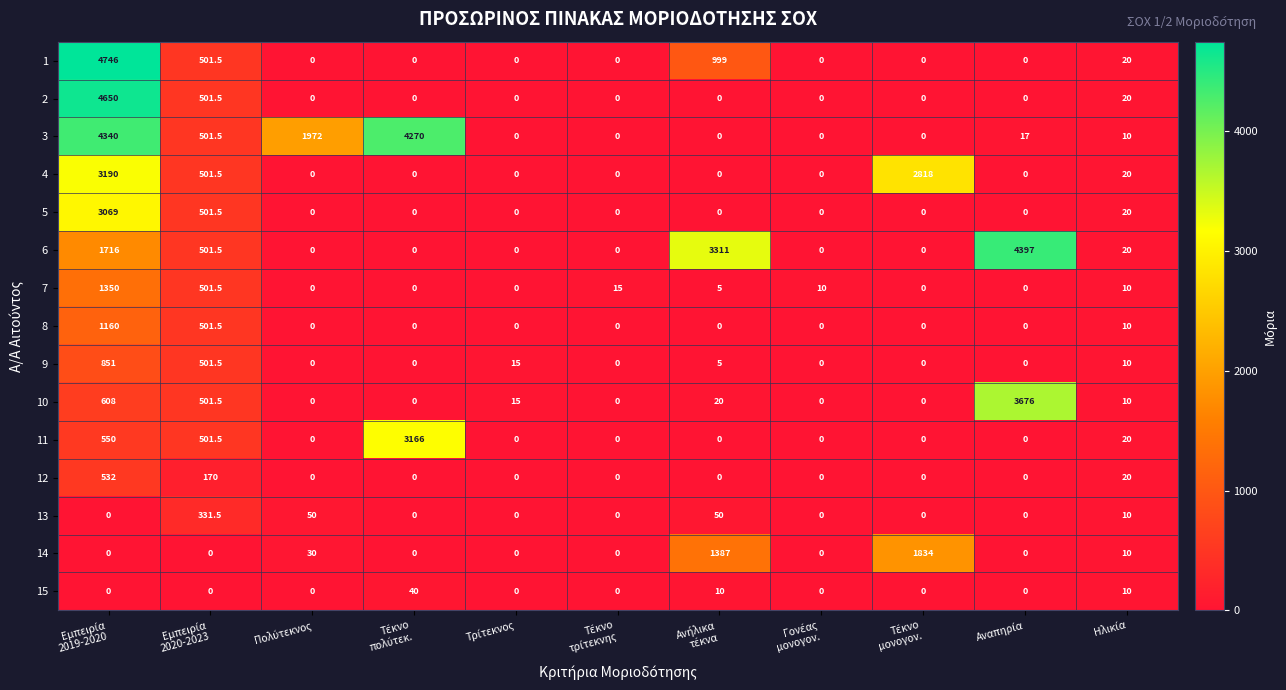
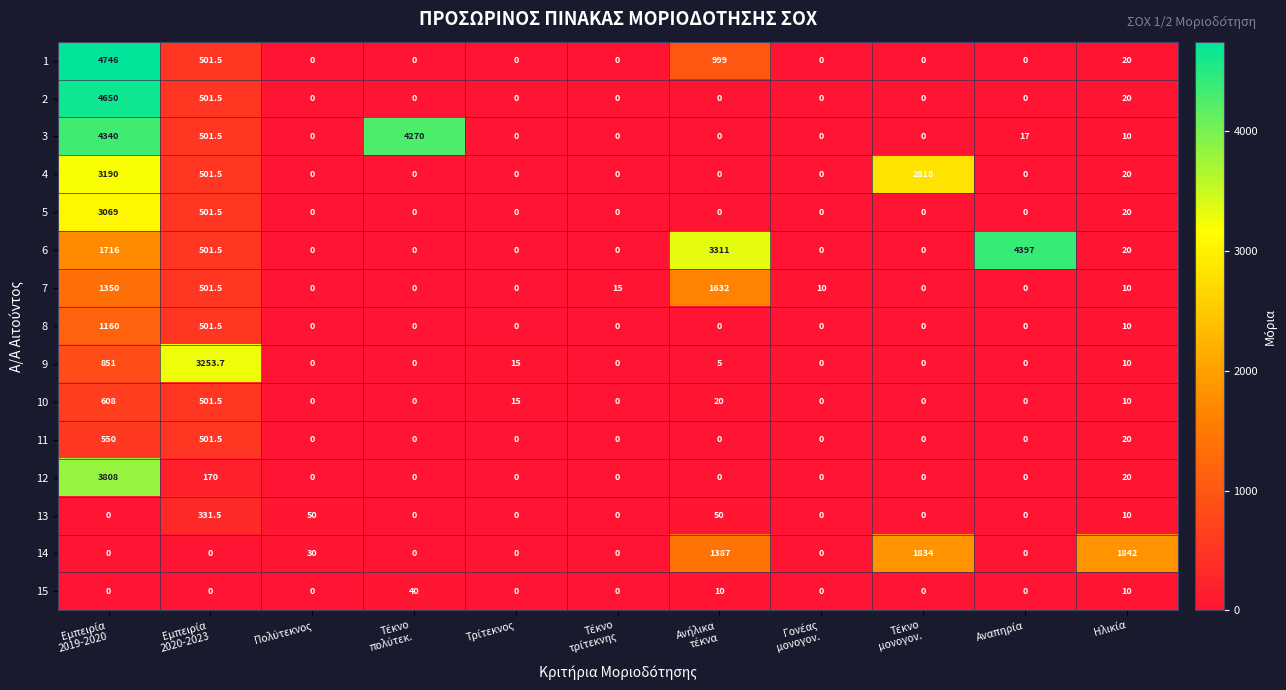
  {
    "1": {
      "Εμπειρία 2019-2020": 4746,
      "Εμπειρία 2020-2023": 501.5,
      "Πολύτεκνος": 0,
      "Τέκνο πολύτεκ.": 0,
      "Τρίτεκνος": 0,
      "Τέκνο τρίτεκνης": 0,
      "Ανήλικα τέκνα": 999,
      "Γονέας μονογον.": 0,
      "Τέκνο μονογον.": 0,
      "Αναπηρία": 0,
      "Ηλικία": 20
    },
    "2": {
      "Εμπειρία 2019-2020": 4650,
      "Εμπειρία 2020-2023": 501.5,
      "Πολύτεκνος": 0,
      "Τέκνο πολύτεκ.": 0,
      "Τρίτεκνος": 0,
      "Τέκνο τρίτεκνης": 0,
      "Ανήλικα τέκνα": 0,
      "Γονέας μονογον.": 0,
      "Τέκνο μονογον.": 0,
      "Αναπηρία": 0,
      "Ηλικία": 20
    },
    "3": {
      "Εμπειρία 2019-2020": 4340,
      "Εμπειρία 2020-2023": 501.5,
-     "Πολύτεκνος": 1972,
+     "Πολύτεκνος": 0,
      "Τέκνο πολύτεκ.": 4270,
      "Τρίτεκνος": 0,
      "Τέκνο τρίτεκνης": 0,
      "Ανήλικα τέκνα": 0,
      "Γονέας μονογον.": 0,
      "Τέκνο μονογον.": 0,
      "Αναπηρία": 17,
      "Ηλικία": 10
    },
    "4": {
      "Εμπειρία 2019-2020": 3190,
      "Εμπειρία 2020-2023": 501.5,
      "Πολύτεκνος": 0,
      "Τέκνο πολύτεκ.": 0,
      "Τρίτεκνος": 0,
      "Τέκνο τρίτεκνης": 0,
      "Ανήλικα τέκνα": 0,
      "Γονέας μονογον.": 0,
      "Τέκνο μονογον.": 2818,
      "Αναπηρία": 0,
      "Ηλικία": 20
    },
    "5": {
      "Εμπειρία 2019-2020": 3069,
      "Εμπειρία 2020-2023": 501.5,
      "Πολύτεκνος": 0,
      "Τέκνο πολύτεκ.": 0,
      "Τρίτεκνος": 0,
      "Τέκνο τρίτεκνης": 0,
      "Ανήλικα τέκνα": 0,
      "Γονέας μονογον.": 0,
      "Τέκνο μονογον.": 0,
      "Αναπηρία": 0,
      "Ηλικία": 20
    },
    "6": {
      "Εμπειρία 2019-2020": 1716,
      "Εμπειρία 2020-2023": 501.5,
      "Πολύτεκνος": 0,
      "Τέκνο πολύτεκ.": 0,
      "Τρίτεκνος": 0,
      "Τέκνο τρίτεκνης": 0,
      "Ανήλικα τέκνα": 3311,
      "Γονέας μονογον.": 0,
      "Τέκνο μονογον.": 0,
      "Αναπηρία": 4397,
      "Ηλικία": 20
    },
    "7": {
      "Εμπειρία 2019-2020": 1350,
      "Εμπειρία 2020-2023": 501.5,
      "Πολύτεκνος": 0,
      "Τέκνο πολύτεκ.": 0,
      "Τρίτεκνος": 0,
      "Τέκνο τρίτεκνης": 15,
-     "Ανήλικα τέκνα": 5,
+     "Ανήλικα τέκνα": 1632,
      "Γονέας μονογον.": 10,
      "Τέκνο μονογον.": 0,
      "Αναπηρία": 0,
      "Ηλικία": 10
    },
    "8": {
      "Εμπειρία 2019-2020": 1160,
      "Εμπειρία 2020-2023": 501.5,
      "Πολύτεκνος": 0,
      "Τέκνο πολύτεκ.": 0,
      "Τρίτεκνος": 0,
      "Τέκνο τρίτεκνης": 0,
      "Ανήλικα τέκνα": 0,
      "Γονέας μονογον.": 0,
      "Τέκνο μονογον.": 0,
      "Αναπηρία": 0,
      "Ηλικία": 10
    },
    "9": {
      "Εμπειρία 2019-2020": 851,
-     "Εμπειρία 2020-2023": 501.5,
+     "Εμπειρία 2020-2023": 3253.7,
      "Πολύτεκνος": 0,
      "Τέκνο πολύτεκ.": 0,
      "Τρίτεκνος": 15,
      "Τέκνο τρίτεκνης": 0,
      "Ανήλικα τέκνα": 5,
      "Γονέας μονογον.": 0,
      "Τέκνο μονογον.": 0,
      "Αναπηρία": 0,
      "Ηλικία": 10
    },
    "10": {
      "Εμπειρία 2019-2020": 608,
      "Εμπειρία 2020-2023": 501.5,
      "Πολύτεκνος": 0,
      "Τέκνο πολύτεκ.": 0,
      "Τρίτεκνος": 15,
      "Τέκνο τρίτεκνης": 0,
      "Ανήλικα τέκνα": 20,
      "Γονέας μονογον.": 0,
      "Τέκνο μονογον.": 0,
-     "Αναπηρία": 3676,
+     "Αναπηρία": 0,
      "Ηλικία": 10
    },
    "11": {
      "Εμπειρία 2019-2020": 550,
      "Εμπειρία 2020-2023": 501.5,
      "Πολύτεκνος": 0,
-     "Τέκνο πολύτεκ.": 3166,
+     "Τέκνο πολύτεκ.": 0,
      "Τρίτεκνος": 0,
      "Τέκνο τρίτεκνης": 0,
      "Ανήλικα τέκνα": 0,
      "Γονέας μονογον.": 0,
      "Τέκνο μονογον.": 0,
      "Αναπηρία": 0,
      "Ηλικία": 20
    },
    "12": {
-     "Εμπειρία 2019-2020": 532,
+     "Εμπειρία 2019-2020": 3808,
      "Εμπειρία 2020-2023": 170,
      "Πολύτεκνος": 0,
      "Τέκνο πολύτεκ.": 0,
      "Τρίτεκνος": 0,
      "Τέκνο τρίτεκνης": 0,
      "Ανήλικα τέκνα": 0,
      "Γονέας μονογον.": 0,
      "Τέκνο μονογον.": 0,
      "Αναπηρία": 0,
      "Ηλικία": 20
    },
    "13": {
      "Εμπειρία 2019-2020": 0,
      "Εμπειρία 2020-2023": 331.5,
      "Πολύτεκνος": 50,
      "Τέκνο πολύτεκ.": 0,
      "Τρίτεκνος": 0,
      "Τέκνο τρίτεκνης": 0,
      "Ανήλικα τέκνα": 50,
      "Γονέας μονογον.": 0,
      "Τέκνο μονογον.": 0,
      "Αναπηρία": 0,
      "Ηλικία": 10
    },
    "14": {
      "Εμπειρία 2019-2020": 0,
      "Εμπειρία 2020-2023": 0,
      "Πολύτεκνος": 30,
      "Τέκνο πολύτεκ.": 0,
      "Τρίτεκνος": 0,
      "Τέκνο τρίτεκνης": 0,
      "Ανήλικα τέκνα": 1387,
      "Γονέας μονογον.": 0,
      "Τέκνο μονογον.": 1834,
      "Αναπηρία": 0,
-     "Ηλικία": 10
+     "Ηλικία": 1842
    },
    "15": {
      "Εμπειρία 2019-2020": 0,
      "Εμπειρία 2020-2023": 0,
      "Πολύτεκνος": 0,
      "Τέκνο πολύτεκ.": 40,
      "Τρίτεκνος": 0,
      "Τέκνο τρίτεκνης": 0,
      "Ανήλικα τέκνα": 10,
      "Γονέας μονογον.": 0,
      "Τέκνο μονογον.": 0,
      "Αναπηρία": 0,
      "Ηλικία": 10
    }
  }
